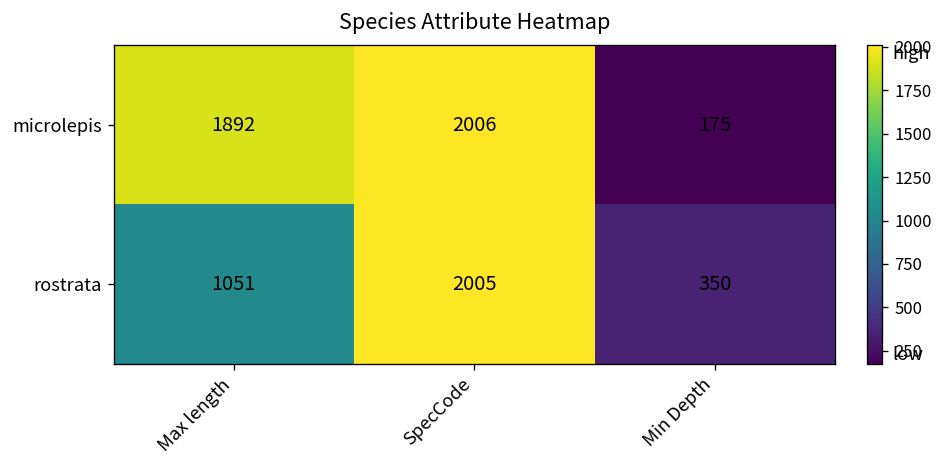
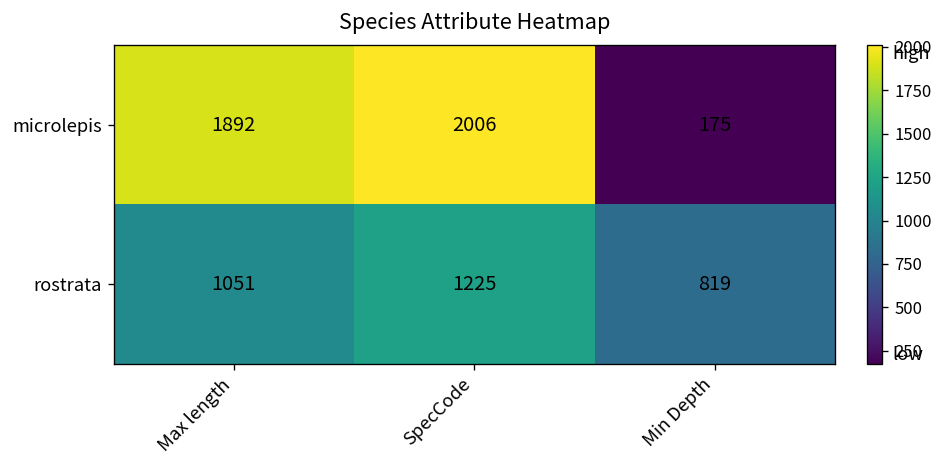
  {
    "microlepis": {
      "Max length": 1892,
      "SpecCode": 2006,
      "Min Depth": 175
    },
    "rostrata": {
      "Max length": 1051,
-     "SpecCode": 2005,
-     "Min Depth": 350
+     "SpecCode": 1225,
+     "Min Depth": 819
    }
  }
